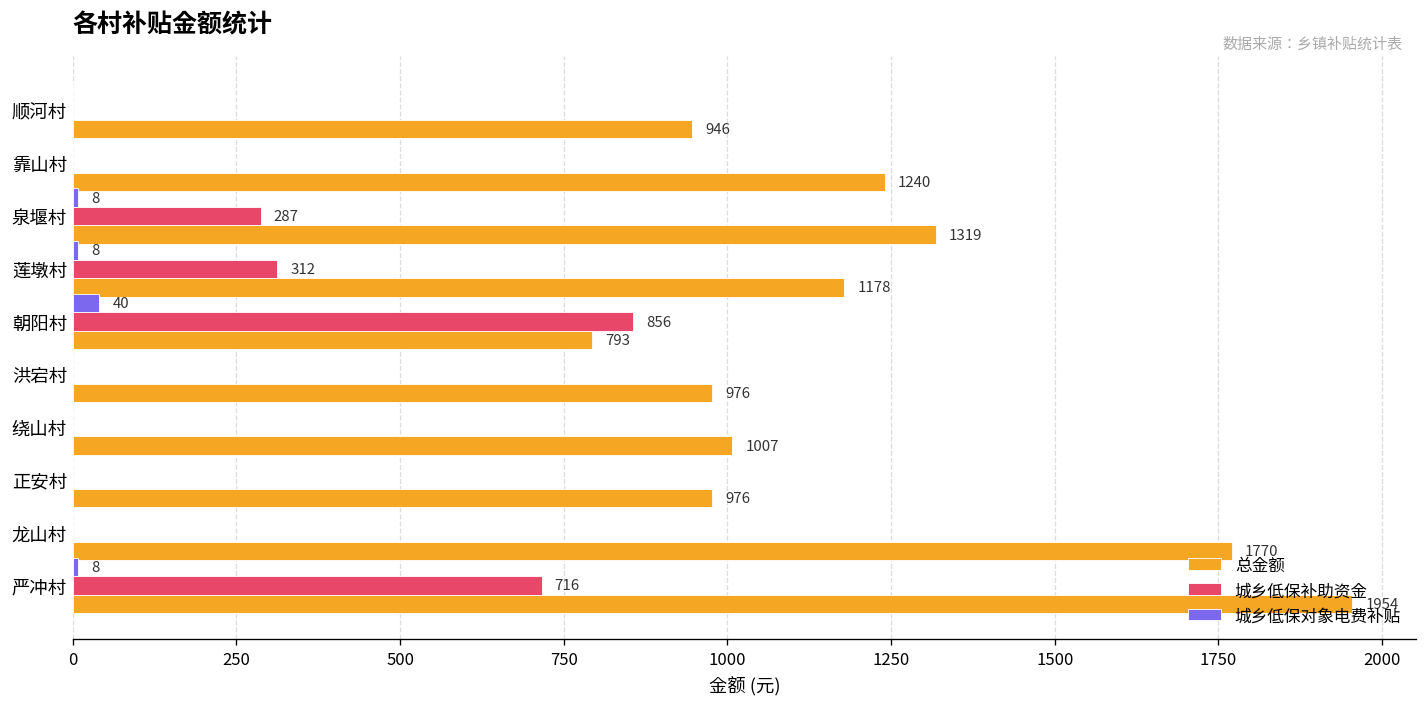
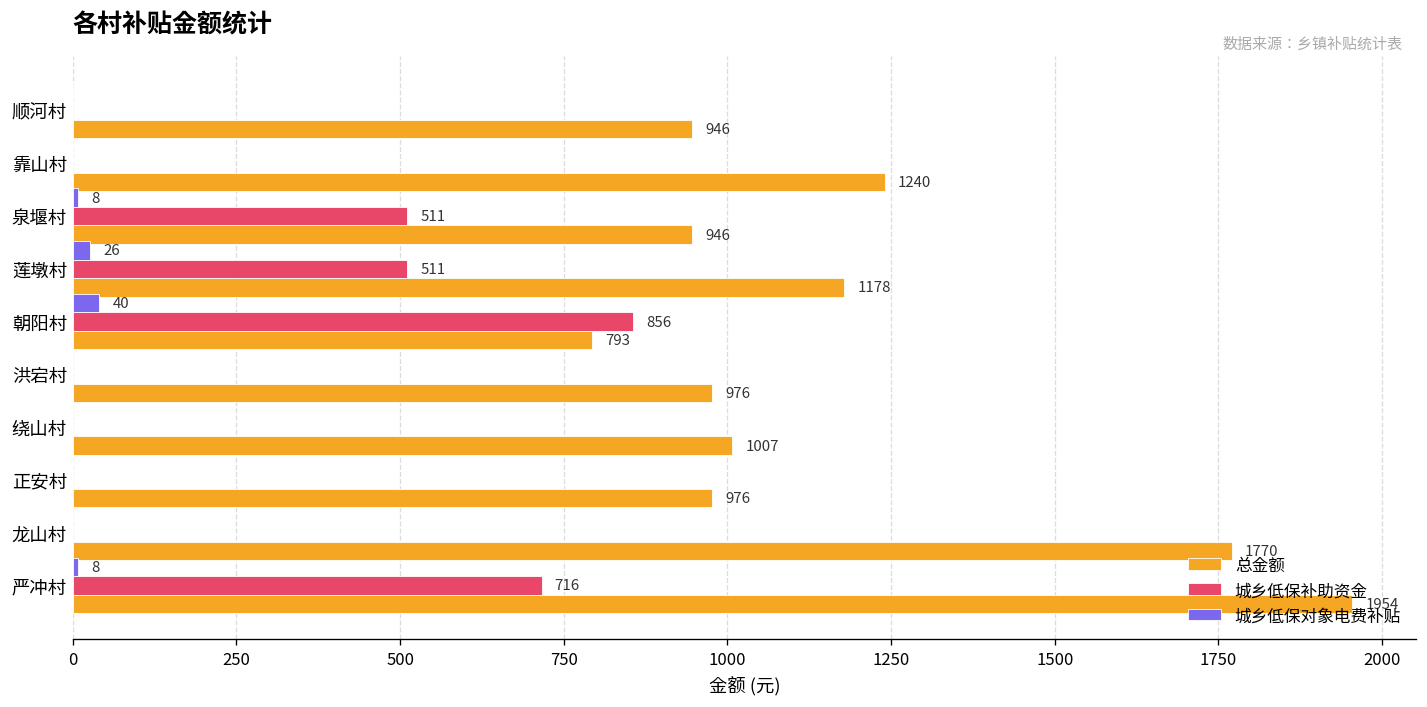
  {
    "总金额": {
      "顺河村": 946,
      "靠山村": 1240,
-     "泉堰村": 1319,
+     "泉堰村": 946,
      "莲墩村": 1178,
      "朝阳村": 793,
      "洪宕村": 976,
      "绕山村": 1007,
      "正安村": 976,
      "龙山村": 1770,
      "严冲村": 1954
    },
    "城乡低保补助资金": {
-     "泉堰村": 287,
-     "莲墩村": 312,
+     "泉堰村": 511,
+     "莲墩村": 511,
      "朝阳村": 856,
      "严冲村": 716
    },
    "城乡低保对象电费补贴": {
      "泉堰村": 8,
-     "莲墩村": 8,
+     "莲墩村": 26,
      "朝阳村": 40,
      "严冲村": 8
    }
  }
